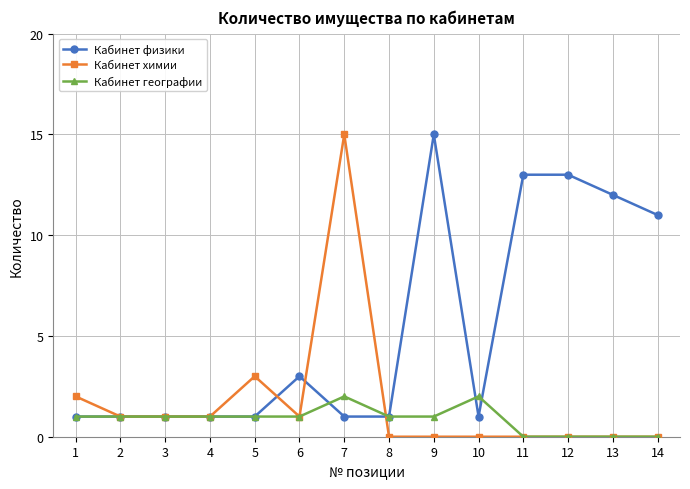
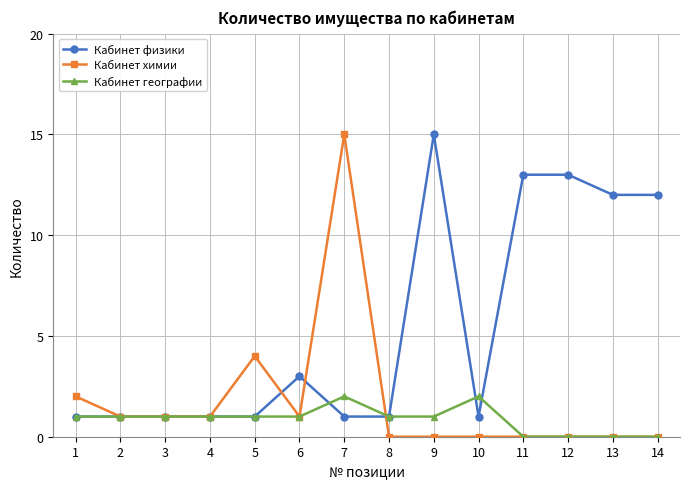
  {
    "Кабинет физики": {
      "6": 3,
      "7": 1,
      "9": 15,
      "10": 1,
      "11": 13,
      "12": 13,
      "13": 12,
-     "14": 11
+     "14": 12
    },
    "Кабинет химии": {
      "1": 2,
-     "5": 3,
+     "5": 4,
      "7": 15,
      "8": 0,
      "9": 0,
      "10": 0
    },
    "Кабинет географии": {
      "7": 2,
      "9": 1,
      "10": 2
    }
  }
